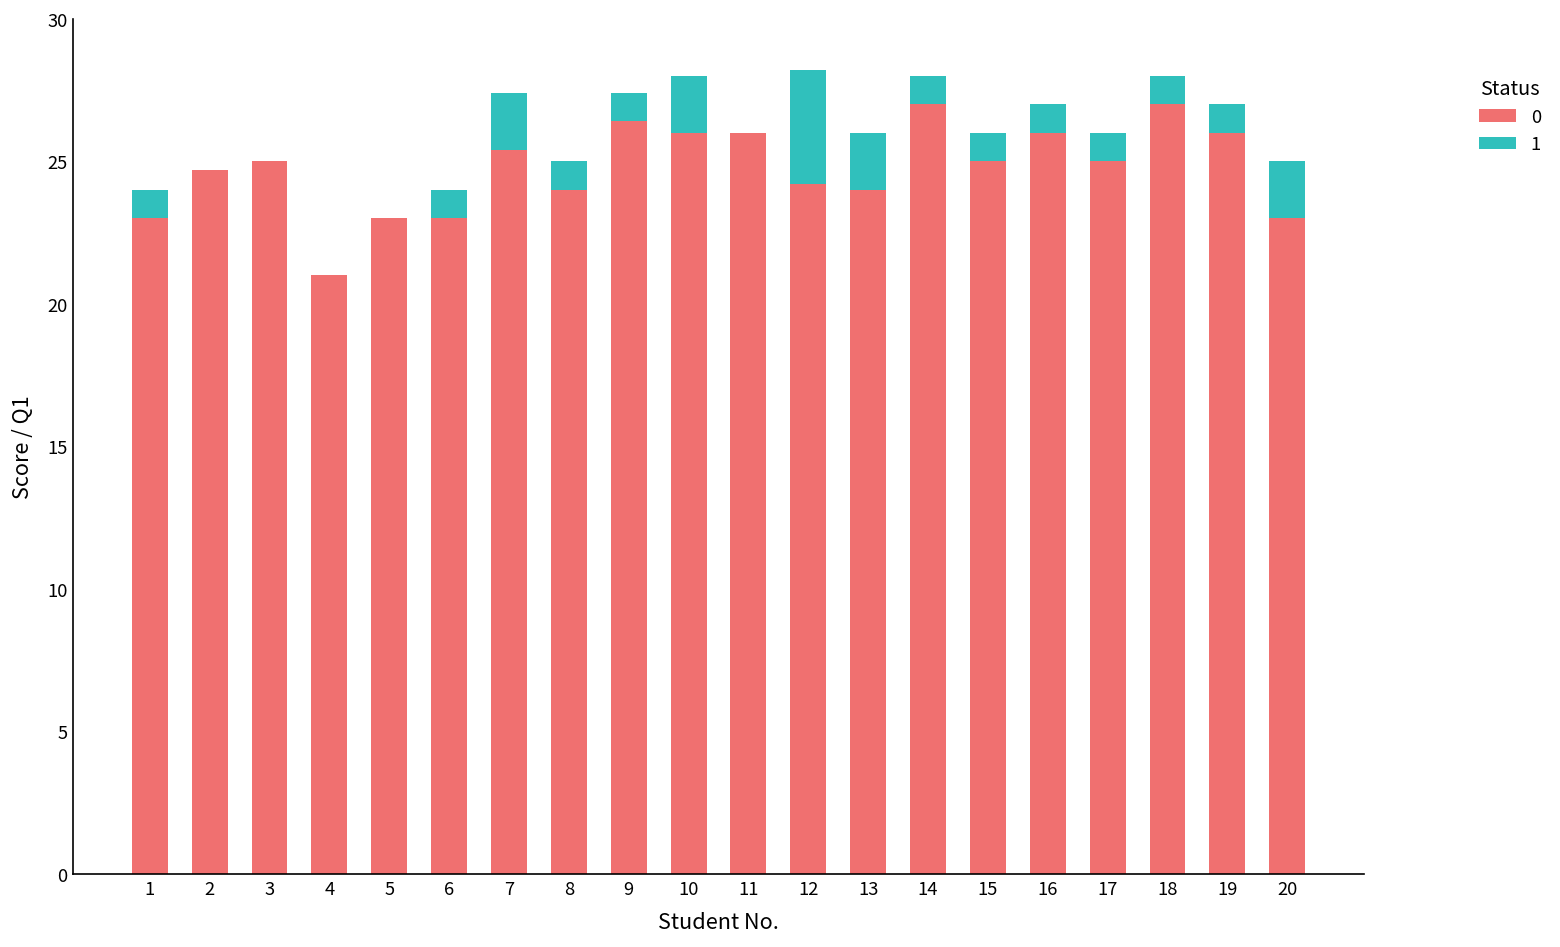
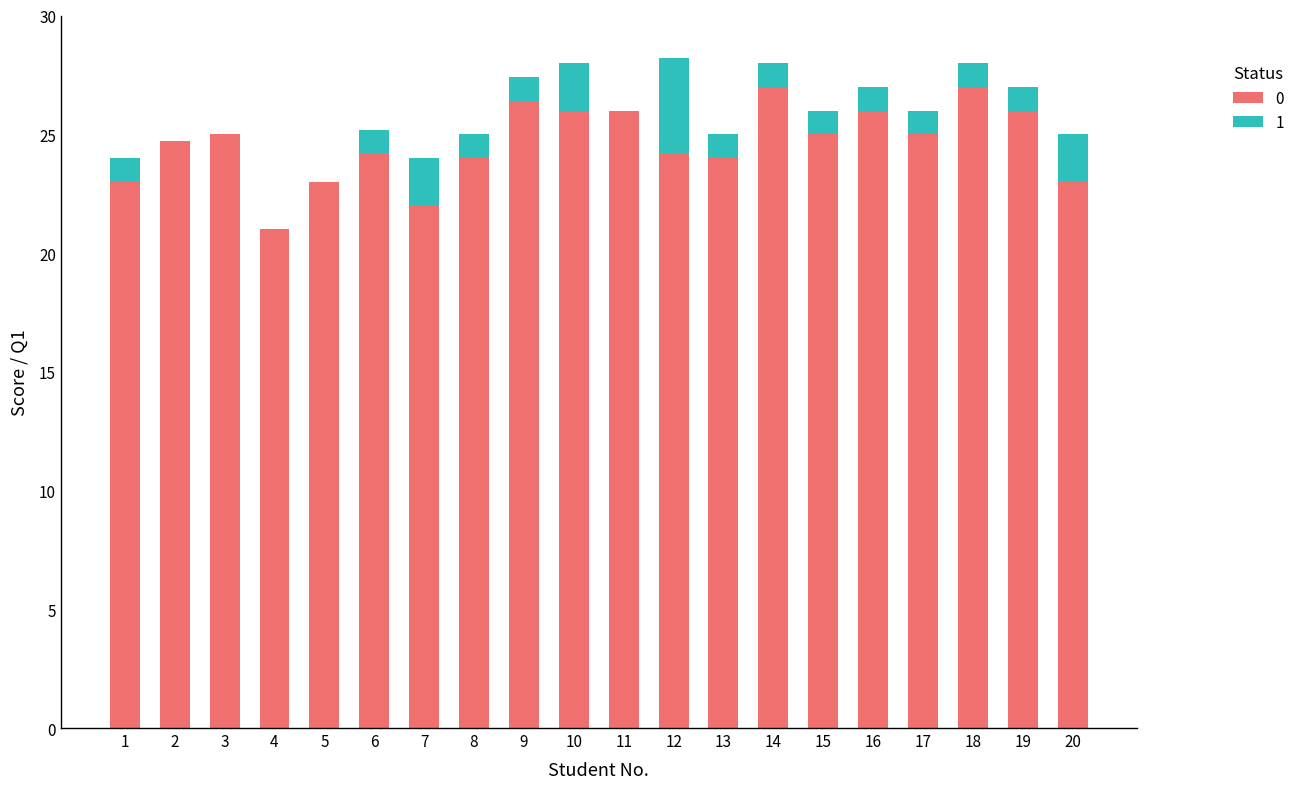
  {
    "0": {
      "1": 23.0,
      "2": 24.7,
      "3": 25.0,
      "4": 21.0,
      "5": 23.0,
-     "6": 23.0,
-     "7": 25.4,
+     "6": 24.2,
+     "7": 22.0,
      "8": 24.0,
      "9": 26.4,
      "10": 26.0,
      "11": 26.0,
      "12": 24.2,
      "13": 24.0,
      "14": 27.0,
      "15": 25.0,
      "16": 26.0,
      "17": 25.0,
      "18": 27.0,
      "19": 26.0,
      "20": 23.0
    },
    "1": {
      "1": 1,
      "2": 0,
      "3": 0,
      "4": 0,
      "5": 0,
      "6": 1,
      "7": 2,
      "8": 1,
      "9": 1,
      "10": 2,
      "11": 0,
      "12": 4,
-     "13": 2,
+     "13": 1,
      "14": 1,
      "15": 1,
      "16": 1,
      "17": 1,
      "18": 1,
      "19": 1,
      "20": 2
    }
  }
